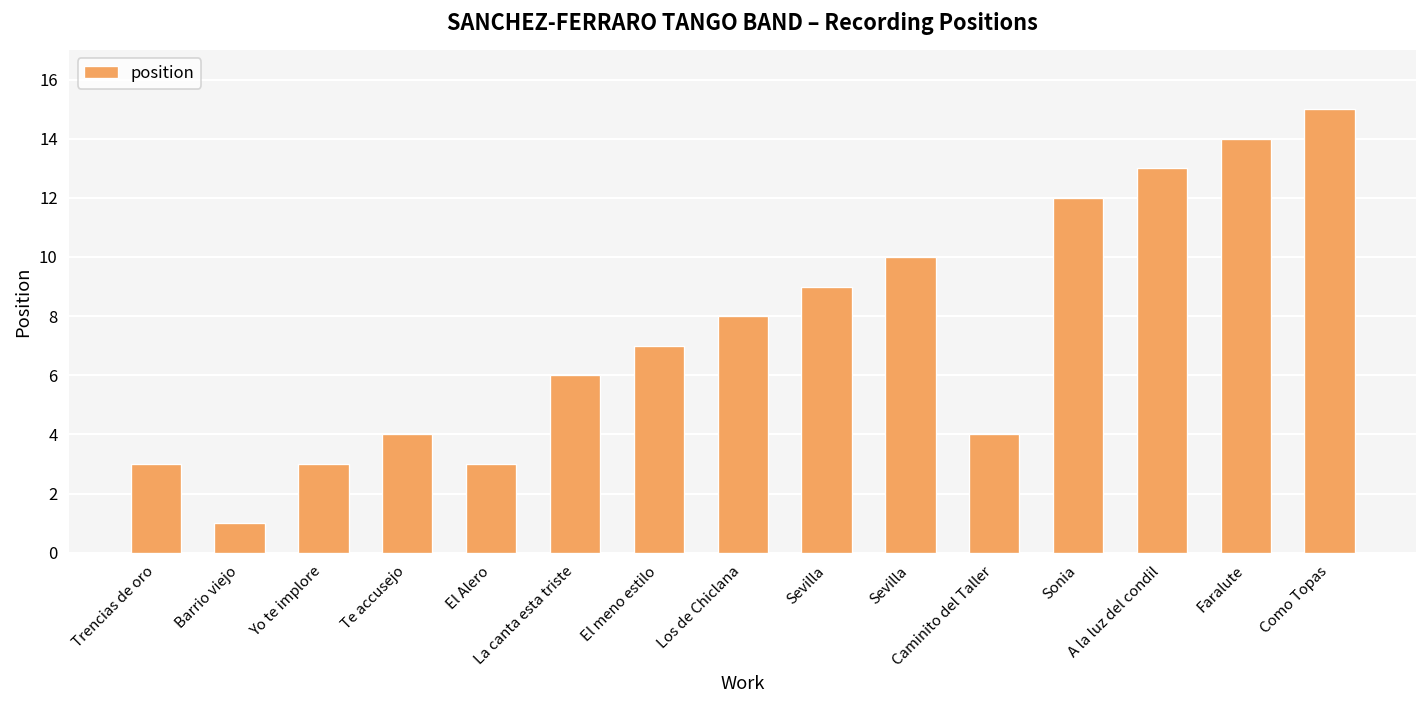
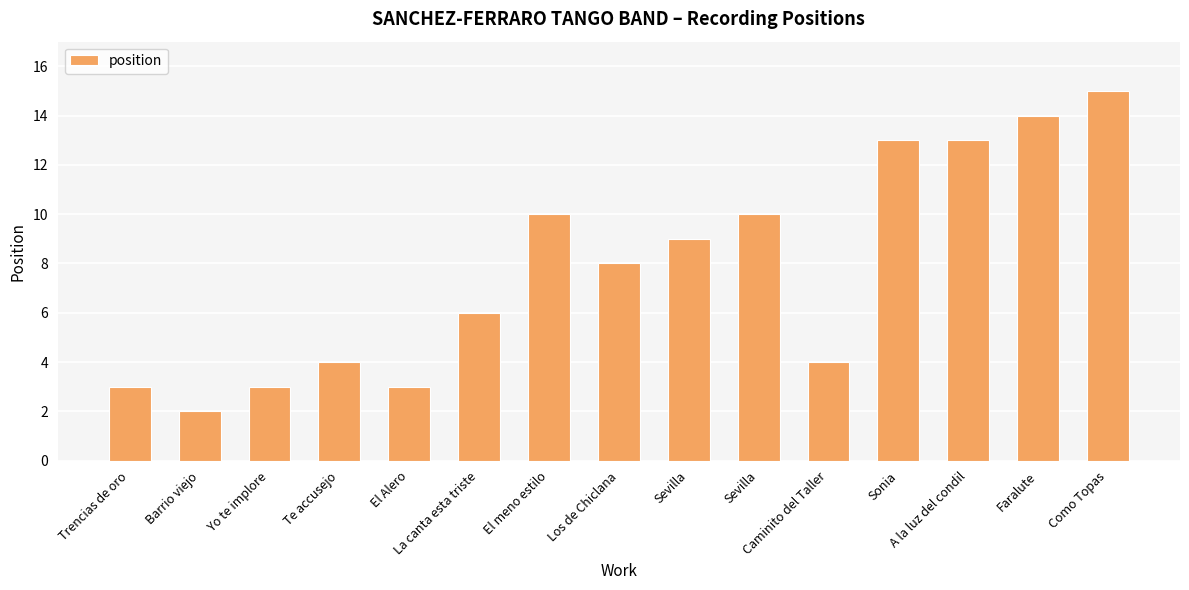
  {
    "Trencias de oro": 3,
-   "Barrio viejo": 1,
+   "Barrio viejo": 2,
    "Yo te implore": 3,
    "Te accusejo": 4,
    "El Alero": 3,
    "La canta esta triste": 6,
-   "El meno estilo": 7,
+   "El meno estilo": 10,
    "Los de Chiclana": 8,
    "Caminito del Taller": 4,
-   "Sonia": 12,
+   "Sonia": 13,
    "A la luz del condil": 13,
    "Faralute": 14,
    "Como Topas": 15
  }
